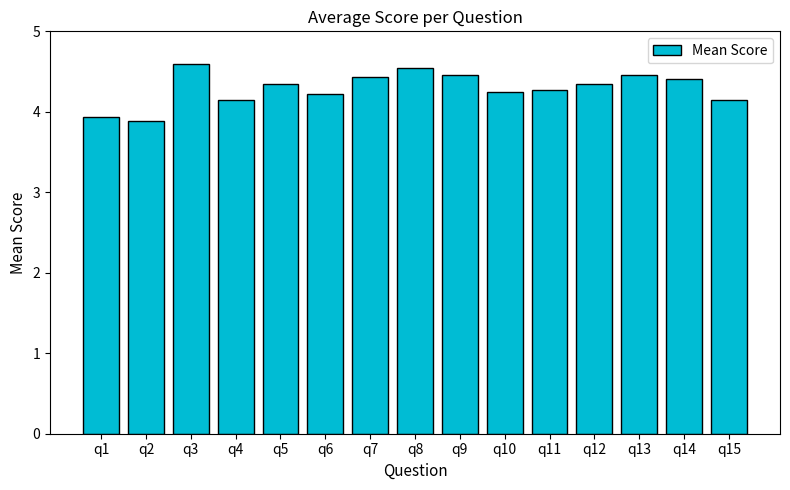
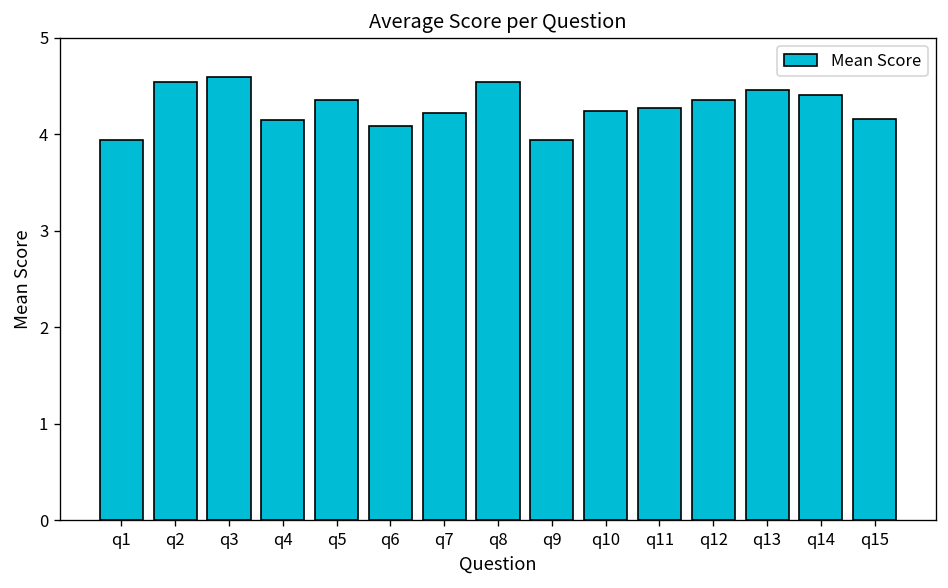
  {
    "q1": 3.9,
-   "q2": 3.9,
+   "q2": 4.5,
    "q3": 4.6,
    "q4": 4.2,
    "q5": 4.4,
-   "q6": 4.2,
-   "q7": 4.4,
+   "q6": 4.1,
+   "q7": 4.2,
    "q8": 4.5,
-   "q9": 4.5,
+   "q9": 3.9,
    "q10": 4.2,
    "q11": 4.3,
    "q12": 4.4,
    "q13": 4.5,
    "q14": 4.4,
    "q15": 4.2
  }
